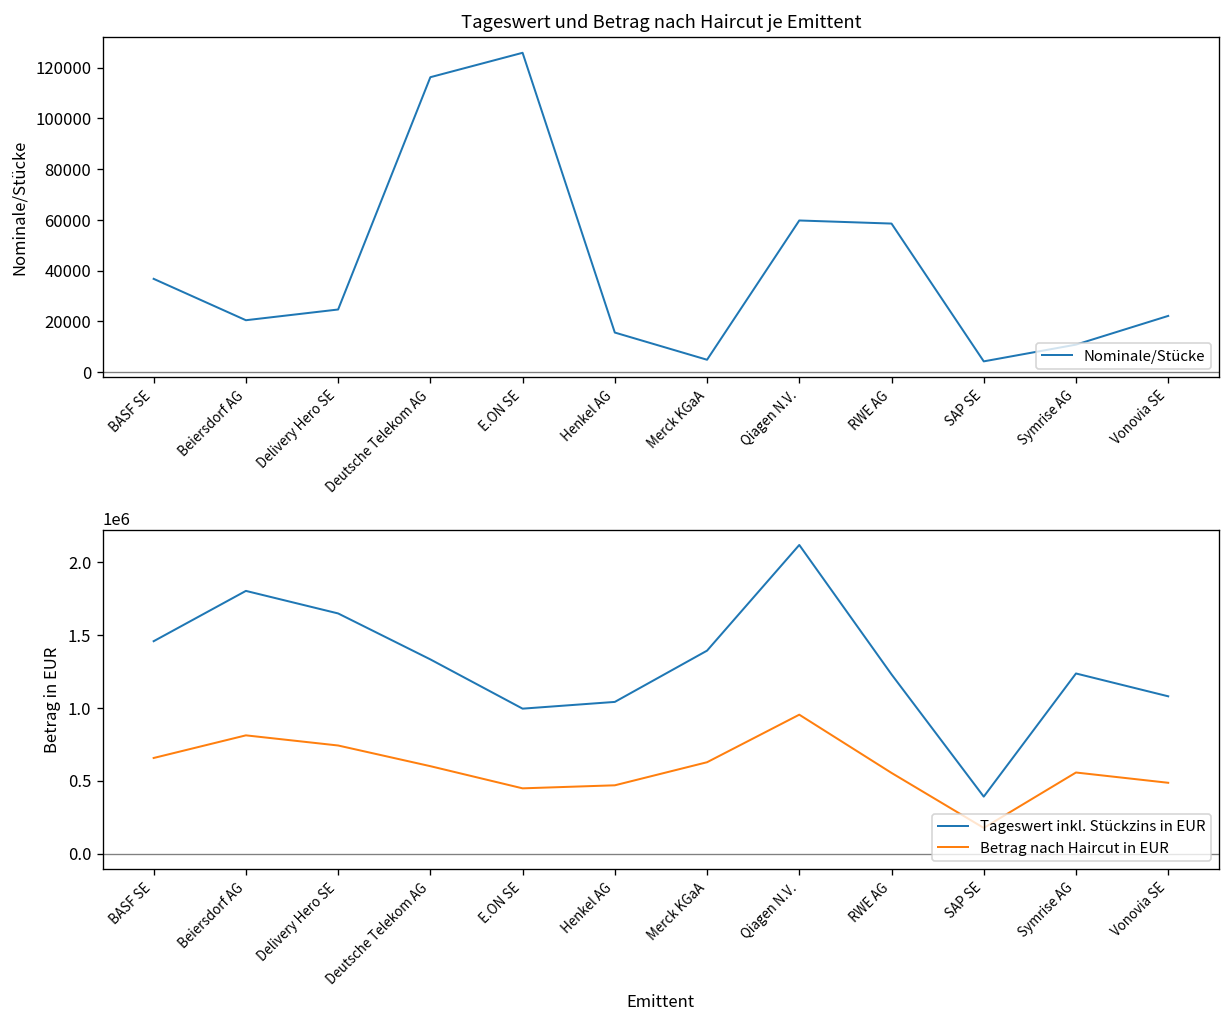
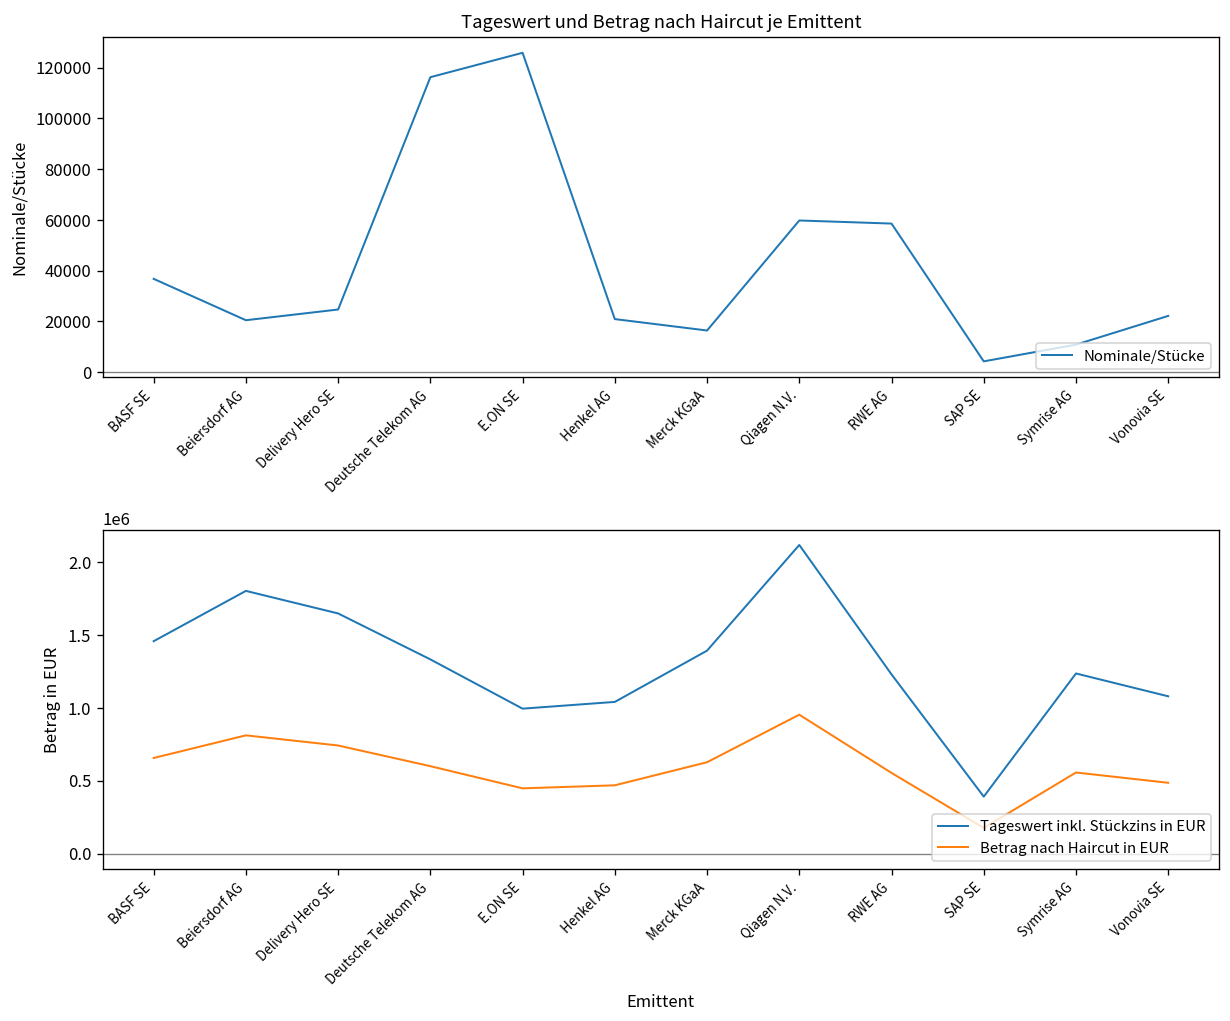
  {
    "Tageswert und Betrag nach Haircut je Emittent": {
      "BASF SE": 37000,
      "Beiersdorf AG": 20000,
      "Delivery Hero SE": 25000,
      "Deutsche Telekom AG": 116000,
      "E.ON SE": 126000,
-     "Henkel AG": 16000,
-     "Merck KGaA": 5000,
+     "Henkel AG": 21000,
+     "Merck KGaA": 16000,
      "Qiagen N.V.": 60000,
      "RWE AG": 59000,
      "SAP SE": 4000,
      "Vonovia SE": 22000
    }
  }
